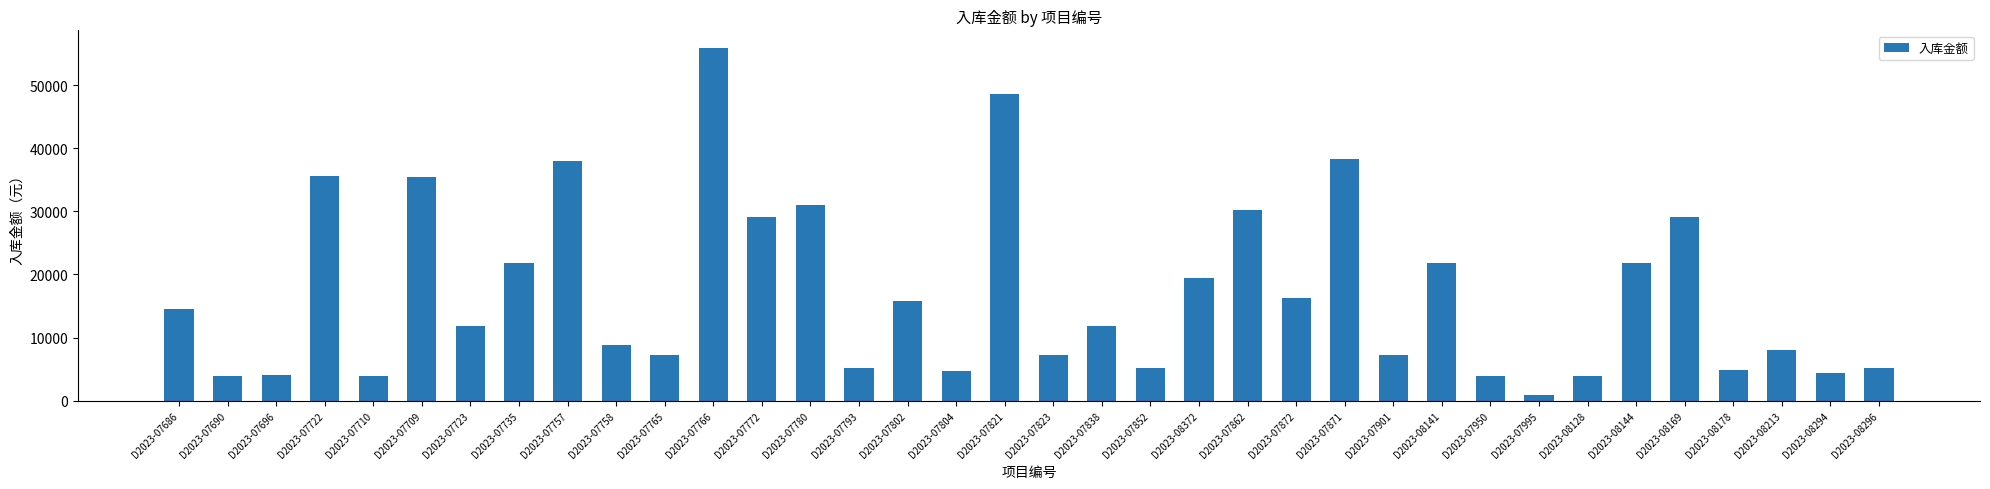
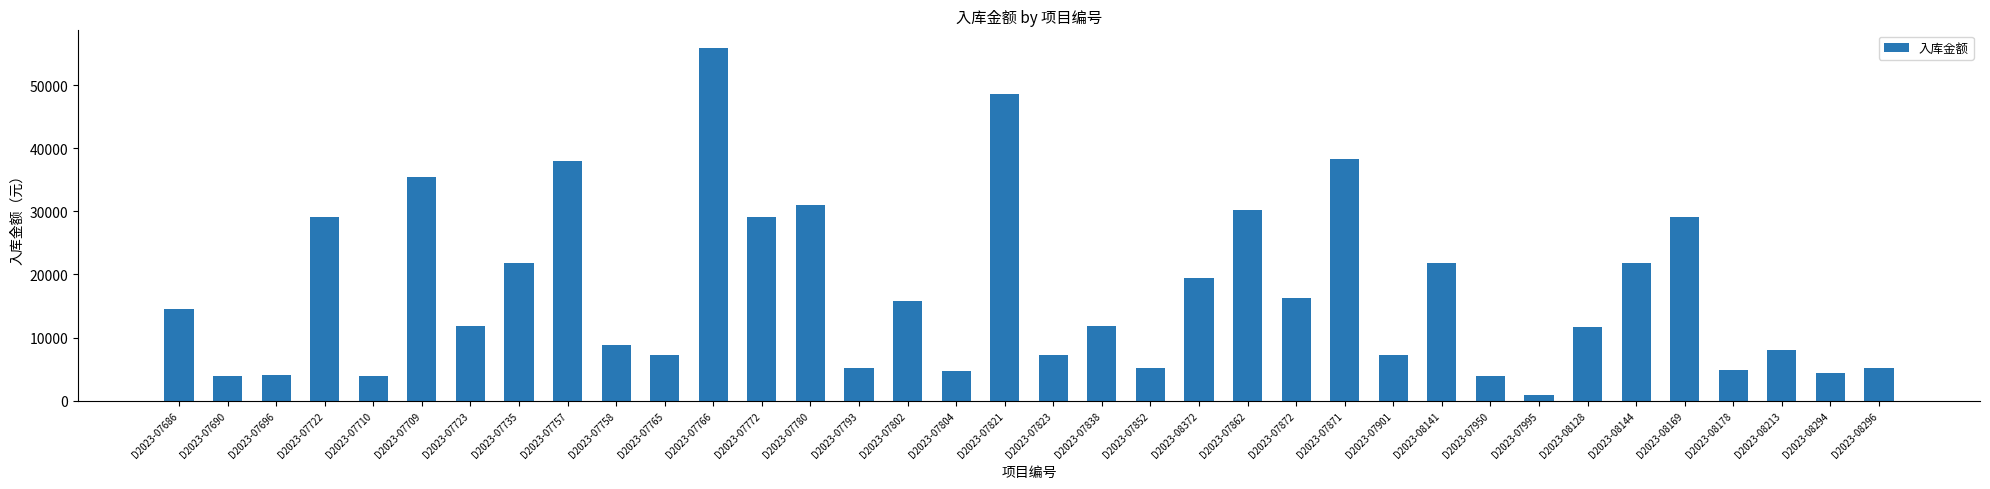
  {
    "D2023-07686": 15000,
    "D2023-07690": 4000,
    "D2023-07696": 4000,
-   "D2023-07722": 36000,
+   "D2023-07722": 29000,
    "D2023-07710": 4000,
    "D2023-07709": 35000,
    "D2023-07723": 12000,
    "D2023-07735": 22000,
    "D2023-07757": 38000,
    "D2023-07758": 9000,
    "D2023-07765": 7000,
    "D2023-07766": 56000,
    "D2023-07772": 29000,
    "D2023-07780": 31000,
    "D2023-07793": 5000,
    "D2023-07802": 16000,
    "D2023-07804": 5000,
    "D2023-07821": 49000,
    "D2023-07823": 7000,
    "D2023-07838": 12000,
    "D2023-07852": 5000,
    "D2023-08372": 20000,
    "D2023-07862": 30000,
    "D2023-07872": 16000,
    "D2023-07871": 38000,
    "D2023-07901": 7000,
    "D2023-08141": 22000,
    "D2023-07950": 4000,
    "D2023-07995": 1000,
-   "D2023-08128": 4000,
+   "D2023-08128": 12000,
    "D2023-08144": 22000,
    "D2023-08169": 29000,
    "D2023-08178": 5000,
    "D2023-08213": 8000,
    "D2023-08294": 4000,
    "D2023-08296": 5000
  }
